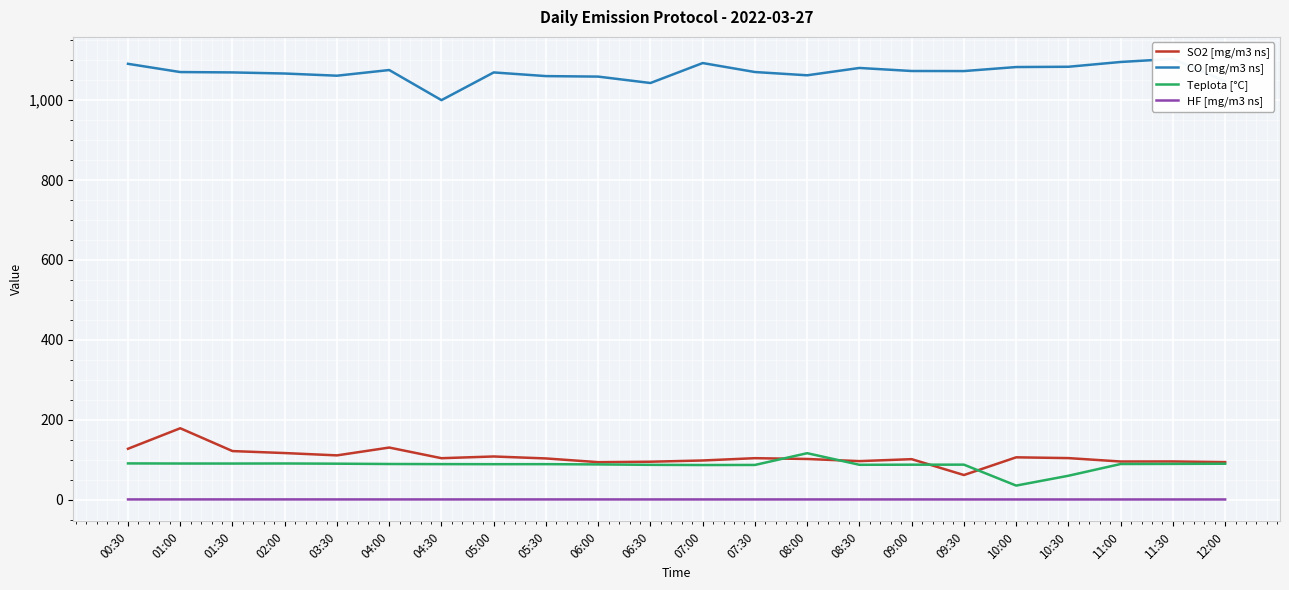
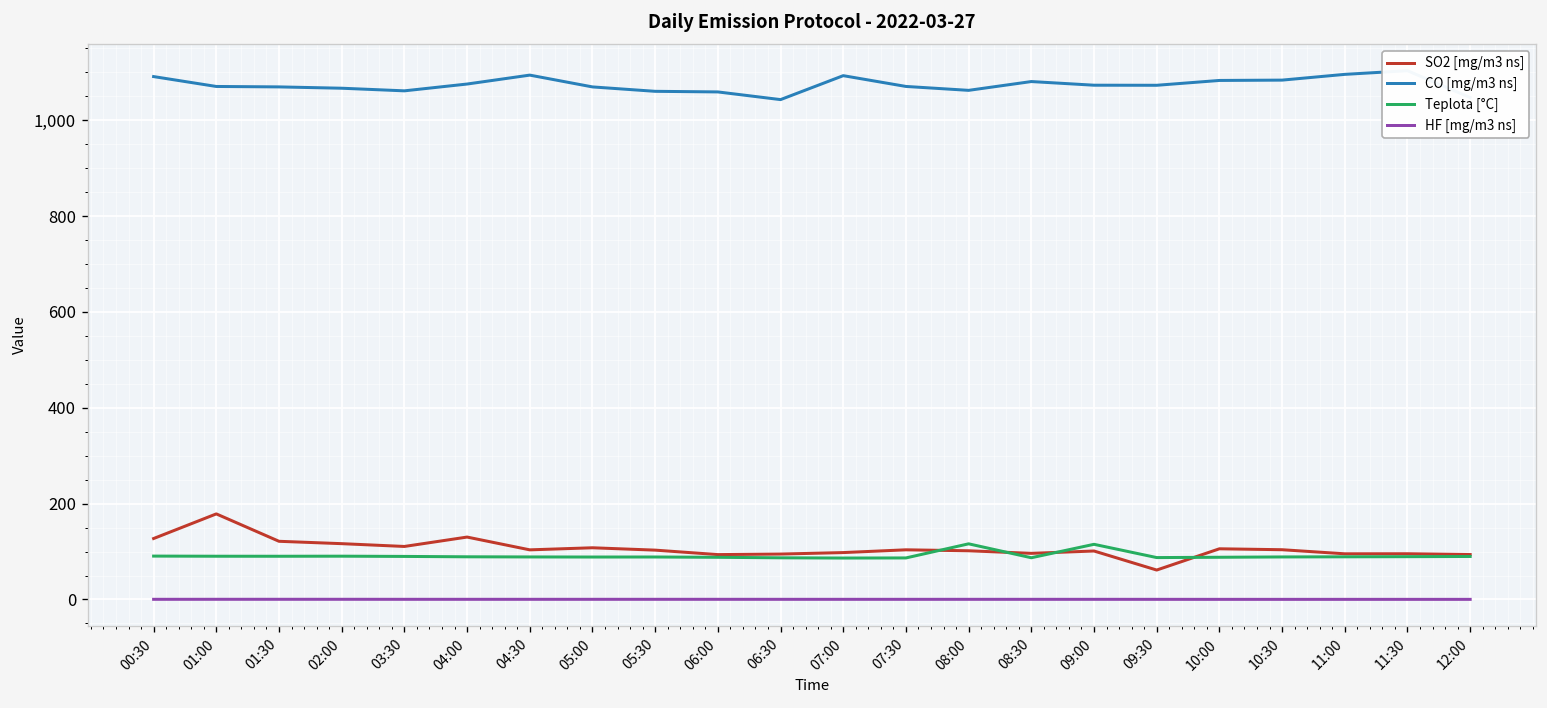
  {
    "SO2 [mg/m3 ns]": {
      "00:30": "130",
      "01:00": "180",
      "01:30": "120",
      "02:00": "120",
      "03:30": "110",
      "04:00": "130",
      "04:30": "100",
      "05:00": "110",
      "05:30": "100",
      "06:30": "90",
      "07:00": "100",
      "07:30": "100",
      "08:00": "100",
      "08:30": "100",
      "09:00": "100",
      "09:30": "60",
      "10:00": "110",
      "10:30": "100"
    },
    "CO [mg/m3 ns]": {
      "00:30": "1,090",
      "01:00": "1,070",
      "01:30": "1,070",
      "02:00": "1,070",
      "03:30": "1,060",
      "04:00": "1,080",
-     "04:30": "1,000",
+     "04:30": "1,090",
      "05:00": "1,070",
      "05:30": "1,060",
      "06:00": "1,060",
      "06:30": "1,040",
      "07:00": "1,090",
      "07:30": "1,070",
      "08:00": "1,060",
      "08:30": "1,080",
      "09:00": "1,070",
      "09:30": "1,070",
      "10:00": "1,080",
      "10:30": "1,080",
      "11:00": "1,100"
    },
    "Teplota [°C]": {
      "00:30": "90",
      "01:00": "90",
      "01:30": "90",
      "02:00": "90",
      "03:30": "90",
      "04:00": "90",
      "04:30": "90",
      "05:00": "90",
      "05:30": "90",
      "06:30": "90",
      "07:00": "90",
      "07:30": "90",
      "08:00": "120",
      "08:30": "90",
-     "09:00": "90",
+     "09:00": "120",
      "09:30": "90",
-     "10:00": "40",
-     "10:30": "60"
+     "10:00": "90",
+     "10:30": "90"
    },
    "HF [mg/m3 ns]": {
      "00:30": "0",
      "01:00": "0",
      "01:30": "0",
      "02:00": "0",
      "03:30": "0",
      "04:00": "0",
      "04:30": "0",
      "05:00": "0",
      "05:30": "0",
      "06:00": "0",
      "06:30": "0",
      "07:00": "0",
      "07:30": "0",
      "08:00": "0",
      "08:30": "0",
      "09:00": "0",
      "09:30": "0",
      "10:00": "0",
      "10:30": "0",
      "11:00": "0",
      "11:30": "0",
      "12:00": "0"
    }
  }
